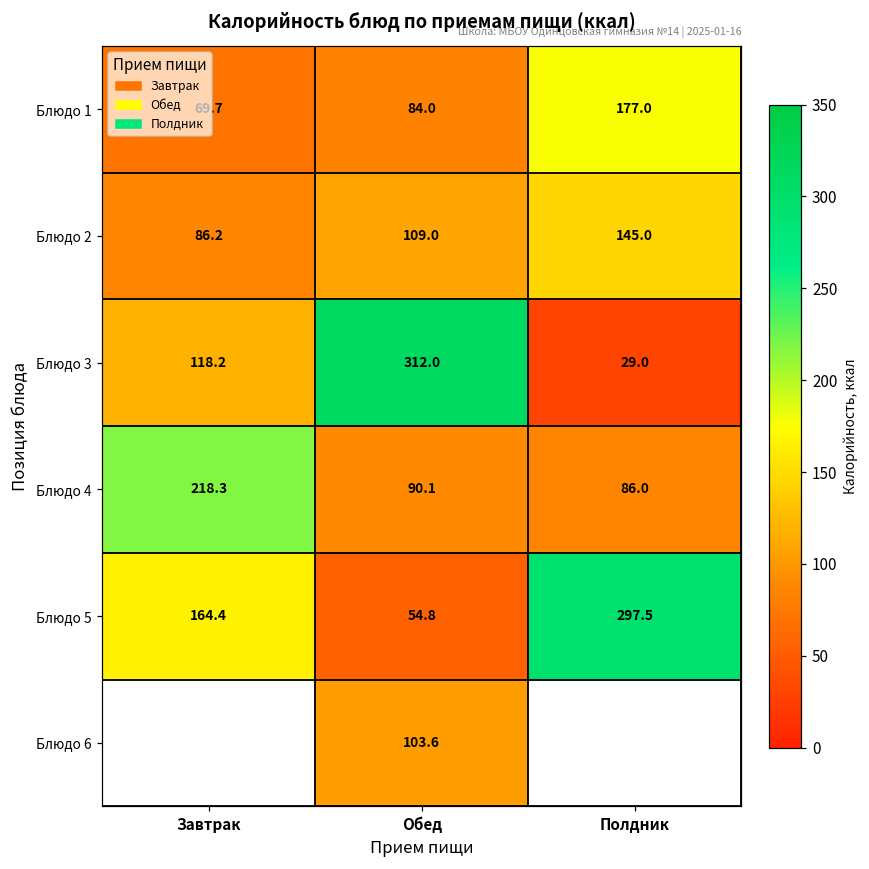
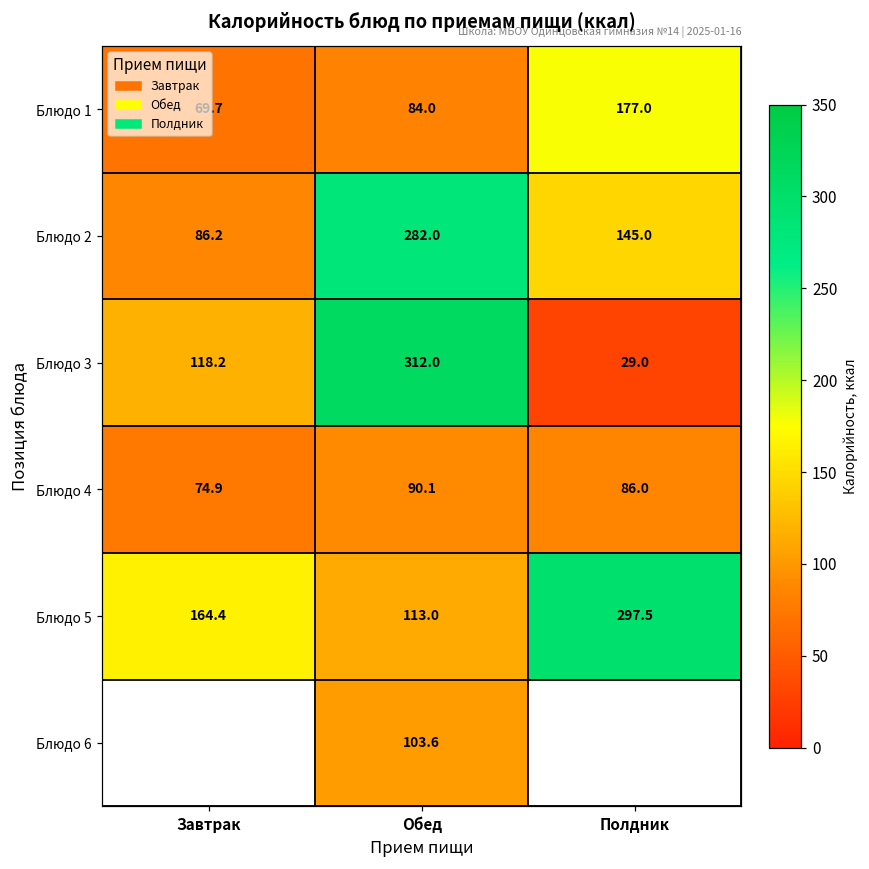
  {
    "Блюдо 1": {
      "Обед": 84.0,
      "Полдник": 177.0
    },
    "Блюдо 2": {
      "Завтрак": 86.2,
-     "Обед": 109.0,
+     "Обед": 282.0,
      "Полдник": 145.0
    },
    "Блюдо 3": {
      "Завтрак": 118.2,
      "Обед": 312.0,
      "Полдник": 29.0
    },
    "Блюдо 4": {
-     "Завтрак": 218.3,
+     "Завтрак": 74.9,
      "Обед": 90.1,
      "Полдник": 86.0
    },
    "Блюдо 5": {
      "Завтрак": 164.4,
-     "Обед": 54.8,
+     "Обед": 113.0,
      "Полдник": 297.5
    },
    "Блюдо 6": {
      "Обед": 103.6
    }
  }
